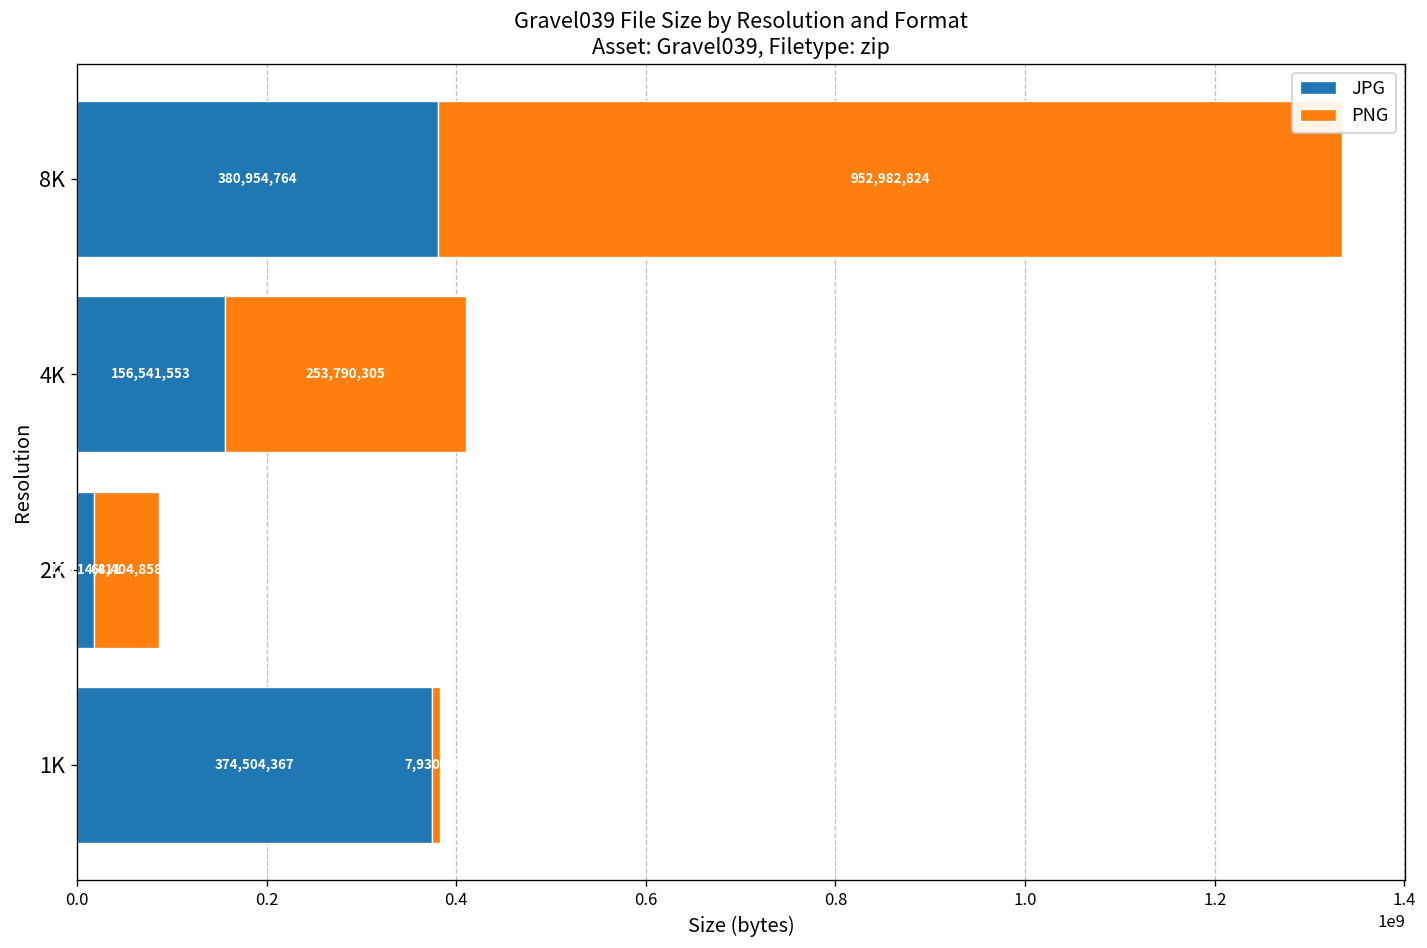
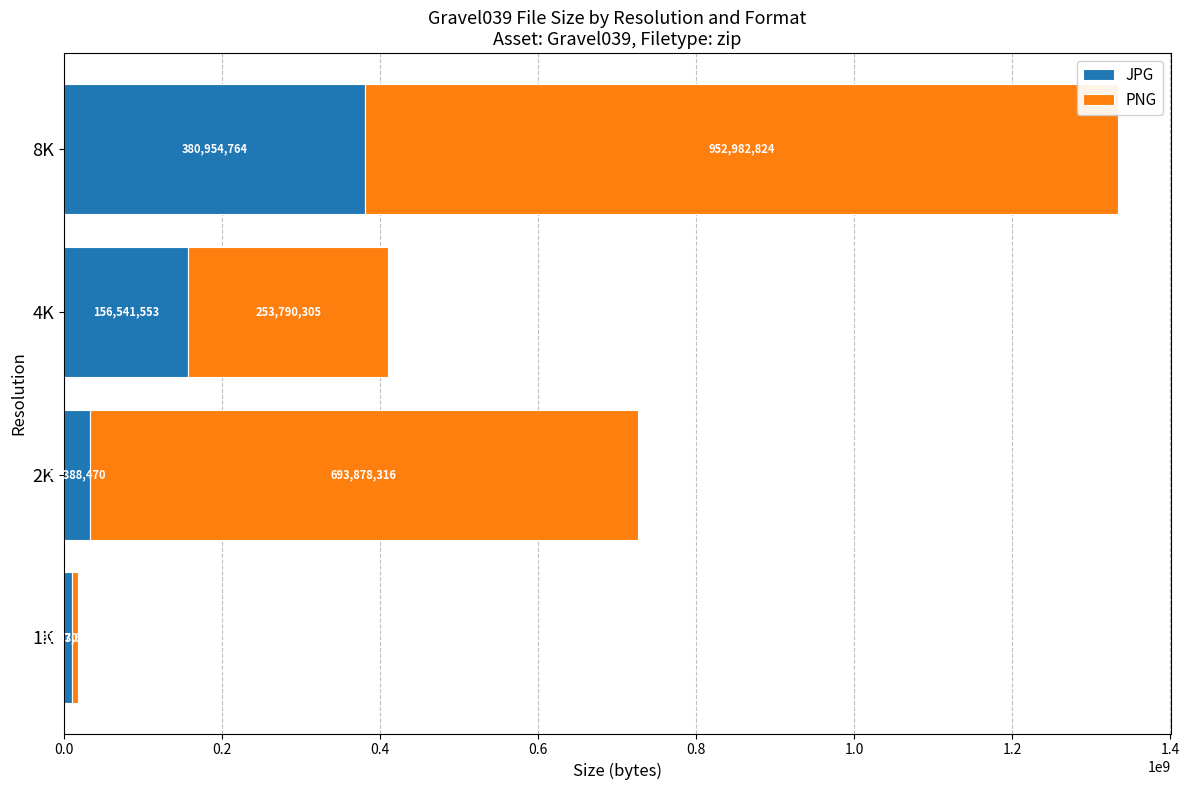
  {
    "JPG": {
      "8K": "380,954,764",
      "4K": "156,541,553",
-     "2K": "17,714,411",
-     "1K": "370000000"
+     "2K": "32,388,470",
+     "1K": "10000000"
    },
    "PNG": {
      "8K": "952,982,824",
      "4K": "253,790,305",
-     "2K": "68,404,858"
+     "2K": "693,878,316"
    }
  }
